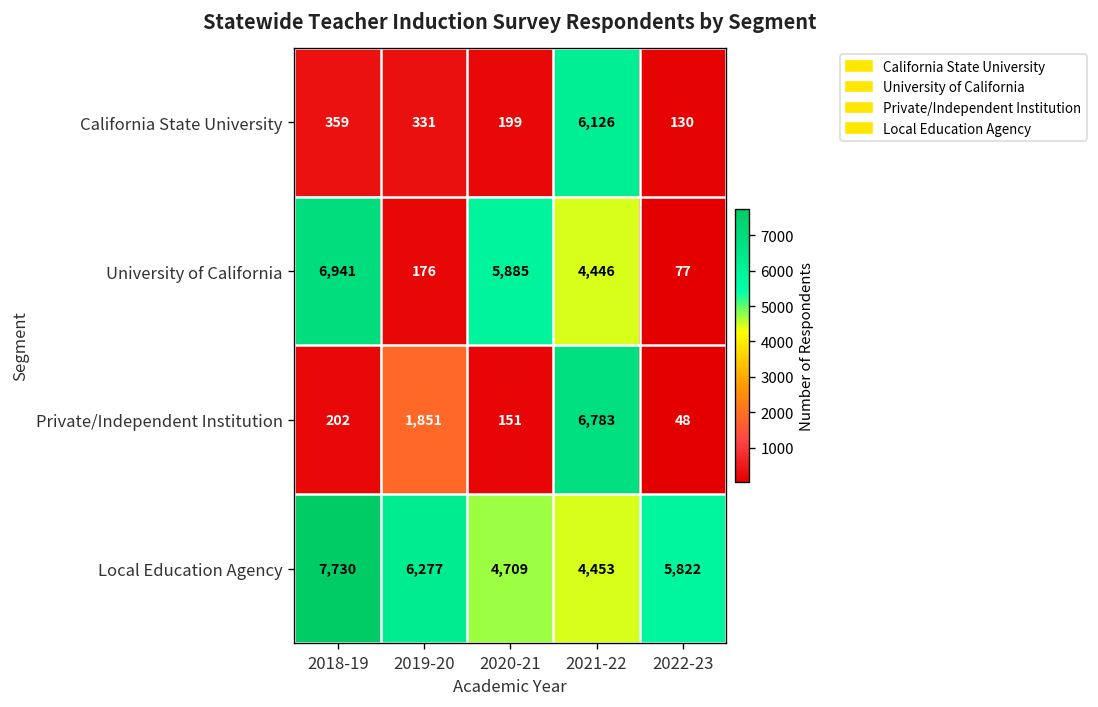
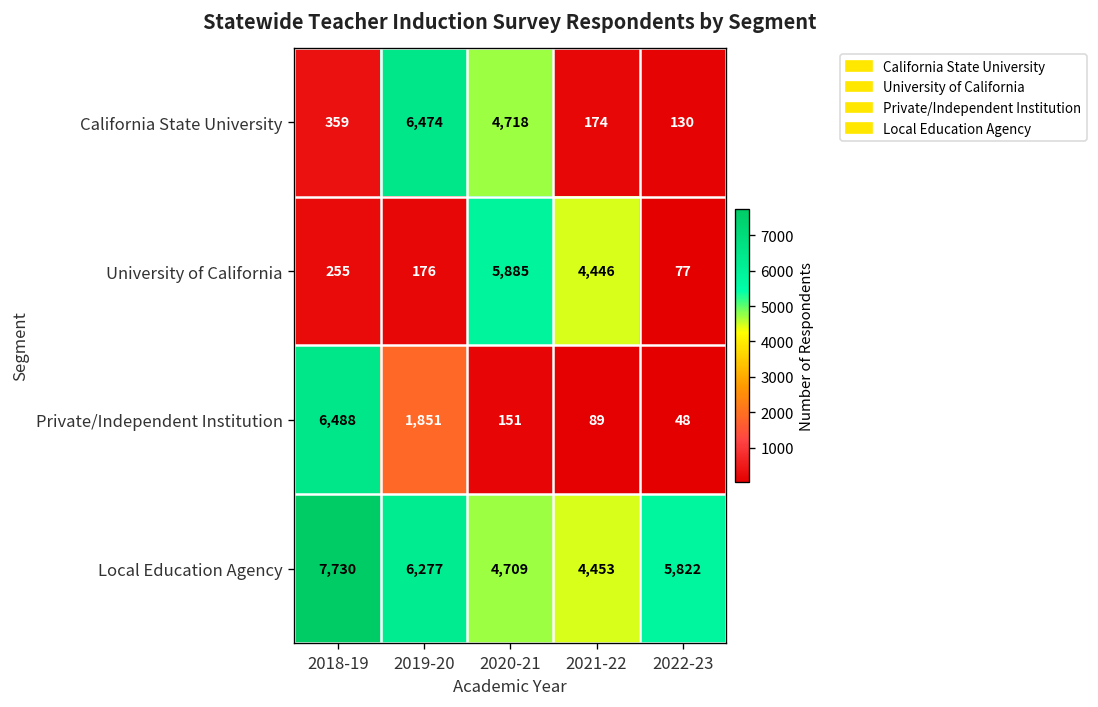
  {
    "California State University": {
      "2018-19": "359",
-     "2019-20": "331",
-     "2020-21": "199",
-     "2021-22": "6,126",
+     "2019-20": "6,474",
+     "2020-21": "4,718",
+     "2021-22": "174",
      "2022-23": "130"
    },
    "University of California": {
-     "2018-19": "6,941",
+     "2018-19": "255",
      "2019-20": "176",
      "2020-21": "5,885",
      "2021-22": "4,446",
      "2022-23": "77"
    },
    "Private/Independent Institution": {
-     "2018-19": "202",
+     "2018-19": "6,488",
      "2019-20": "1,851",
      "2020-21": "151",
-     "2021-22": "6,783",
+     "2021-22": "89",
      "2022-23": "48"
    },
    "Local Education Agency": {
      "2018-19": "7,730",
      "2019-20": "6,277",
      "2020-21": "4,709",
      "2021-22": "4,453",
      "2022-23": "5,822"
    }
  }
